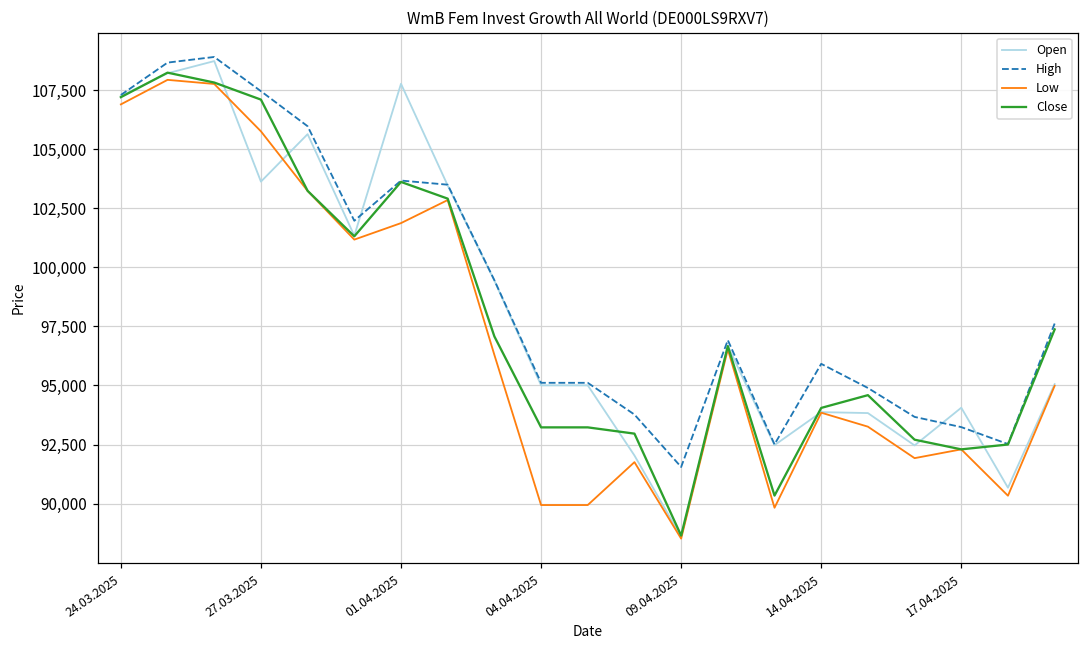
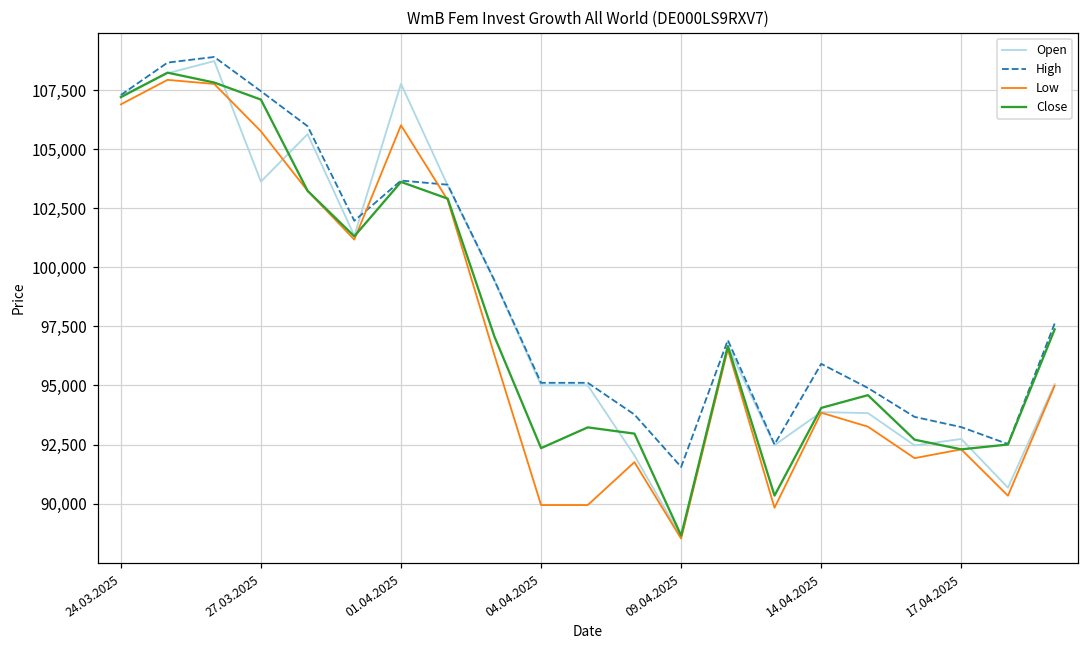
  {
    "Open": {
      "27.03.2025": "103,600",
      "01.04.2025": "107,800",
-     "17.04.2025": "94,100"
+     "17.04.2025": "92,700"
    },
    "High": {
      "27.03.2025": "107,500",
      "09.04.2025": "91,600",
      "14.04.2025": "95,900",
      "17.04.2025": "93,200"
    },
    "Low": {
      "24.03.2025": "106,900",
      "27.03.2025": "105,800",
-     "01.04.2025": "101,900",
+     "01.04.2025": "106,000",
      "04.04.2025": "89,900"
    },
    "Close": {
      "27.03.2025": "107,100",
-     "04.04.2025": "93,200",
+     "04.04.2025": "92,400",
      "14.04.2025": "94,100"
    }
  }
